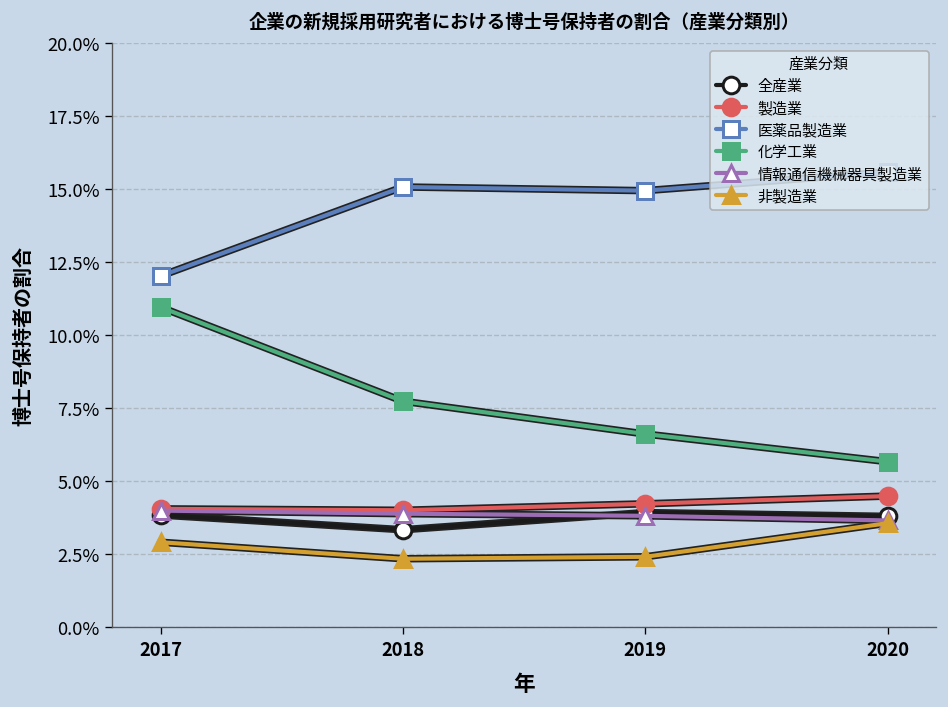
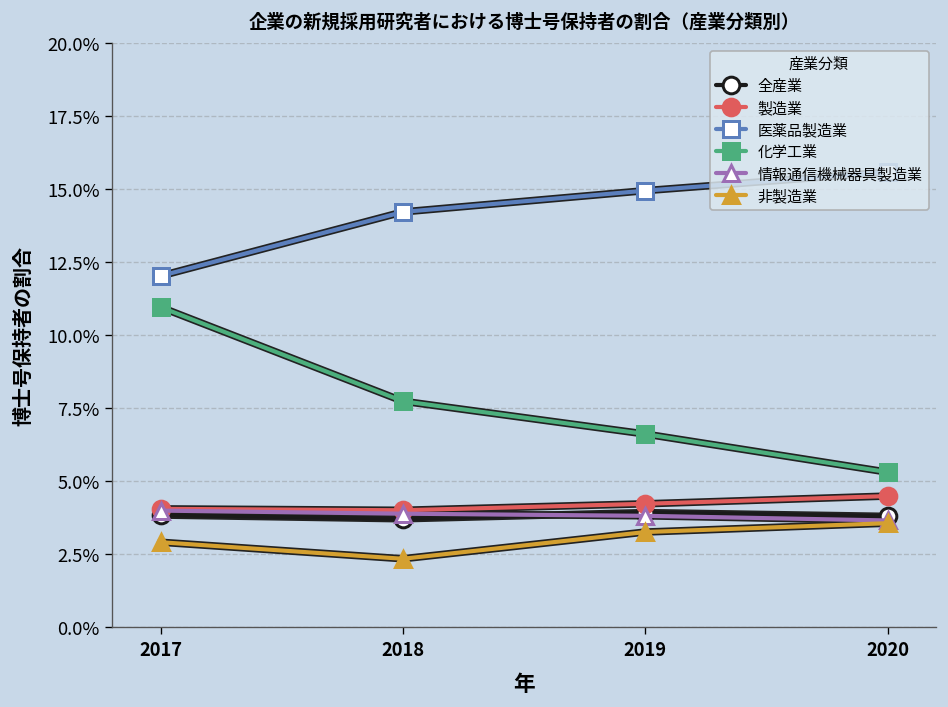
  {
    "全産業": {
      "2017": "3.8%",
-     "2018": "3.3%",
+     "2018": "3.7%",
      "2019": "3.9%",
      "2020": "3.8%"
    },
    "製造業": {
      "2018": "4.0%",
      "2019": "4.2%",
      "2020": "4.5%"
    },
    "医薬品製造業": {
      "2017": "12.0%",
-     "2018": "15.1%",
+     "2018": "14.2%",
      "2019": "15.0%"
    },
    "化学工業": {
      "2017": "11.0%",
      "2018": "7.7%",
      "2019": "6.6%",
-     "2020": "5.7%"
+     "2020": "5.3%"
    },
    "情報通信機械器具製造業": {
      "2018": "3.9%",
      "2019": "3.8%"
    },
    "非製造業": {
      "2017": "2.9%",
      "2018": "2.3%",
-     "2019": "2.4%"
+     "2019": "3.3%"
    }
  }
